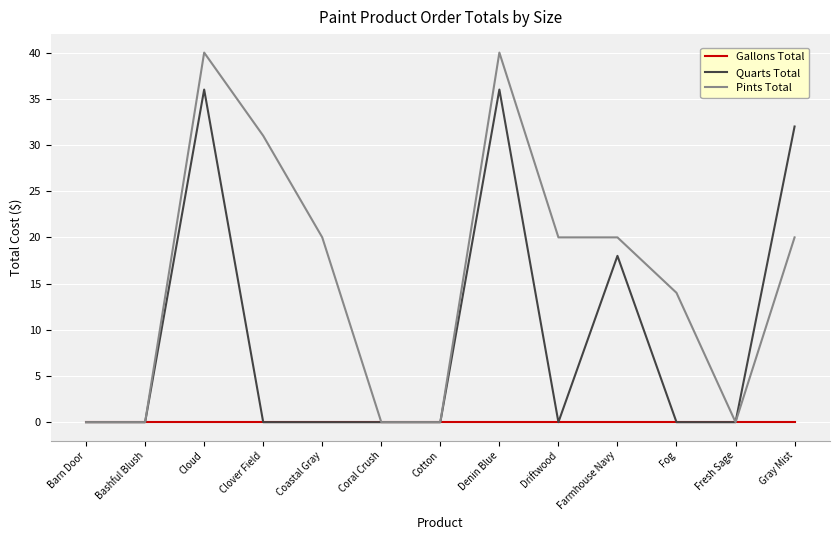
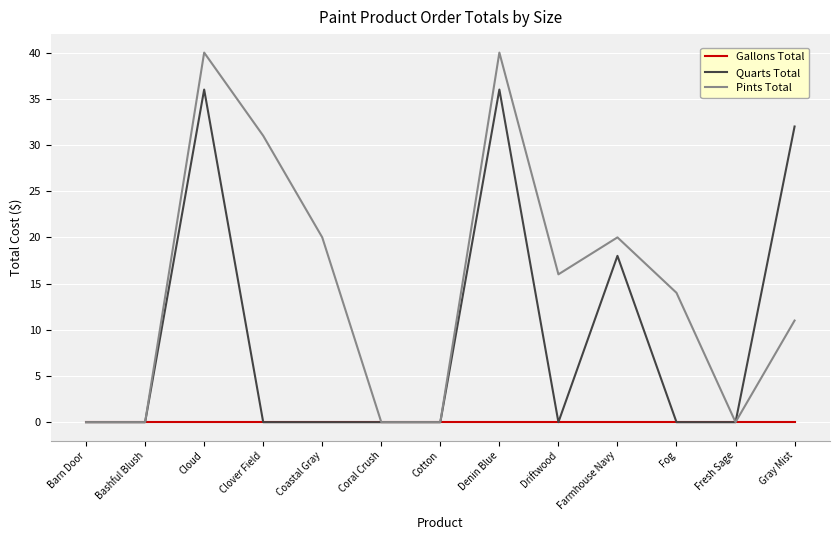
  {
    "Gallons Total": {
      "Cloud": 0,
      "Denin Blue": 0,
      "Farmhouse Navy": 0,
      "Gray Mist": 0
    },
    "Quarts Total": {
      "Cloud": 36,
      "Denin Blue": 36,
      "Farmhouse Navy": 18,
      "Gray Mist": 32
    },
    "Pints Total": {
      "Cloud": 40,
      "Clover Field": 31,
      "Coastal Gray": 20,
      "Denin Blue": 40,
-     "Driftwood": 20,
+     "Driftwood": 16,
      "Farmhouse Navy": 20,
      "Fog": 14,
-     "Gray Mist": 20
+     "Gray Mist": 11
    }
  }
